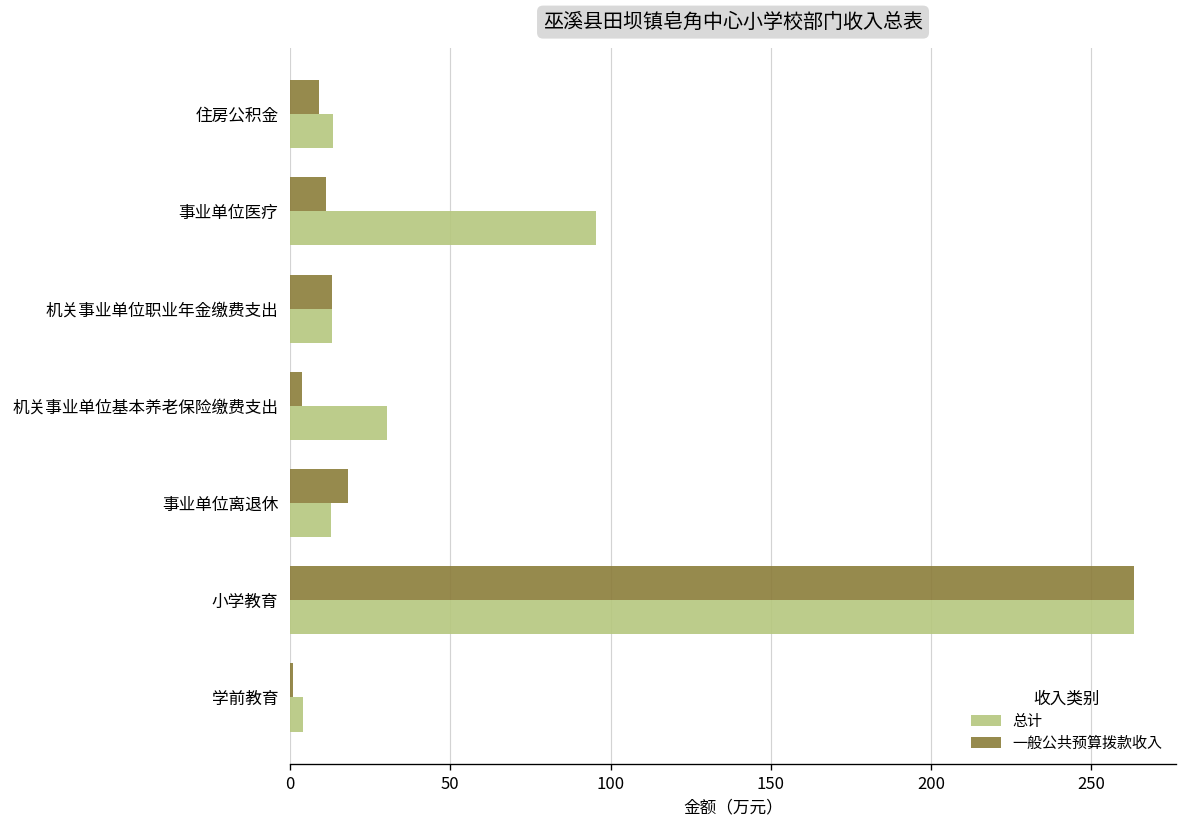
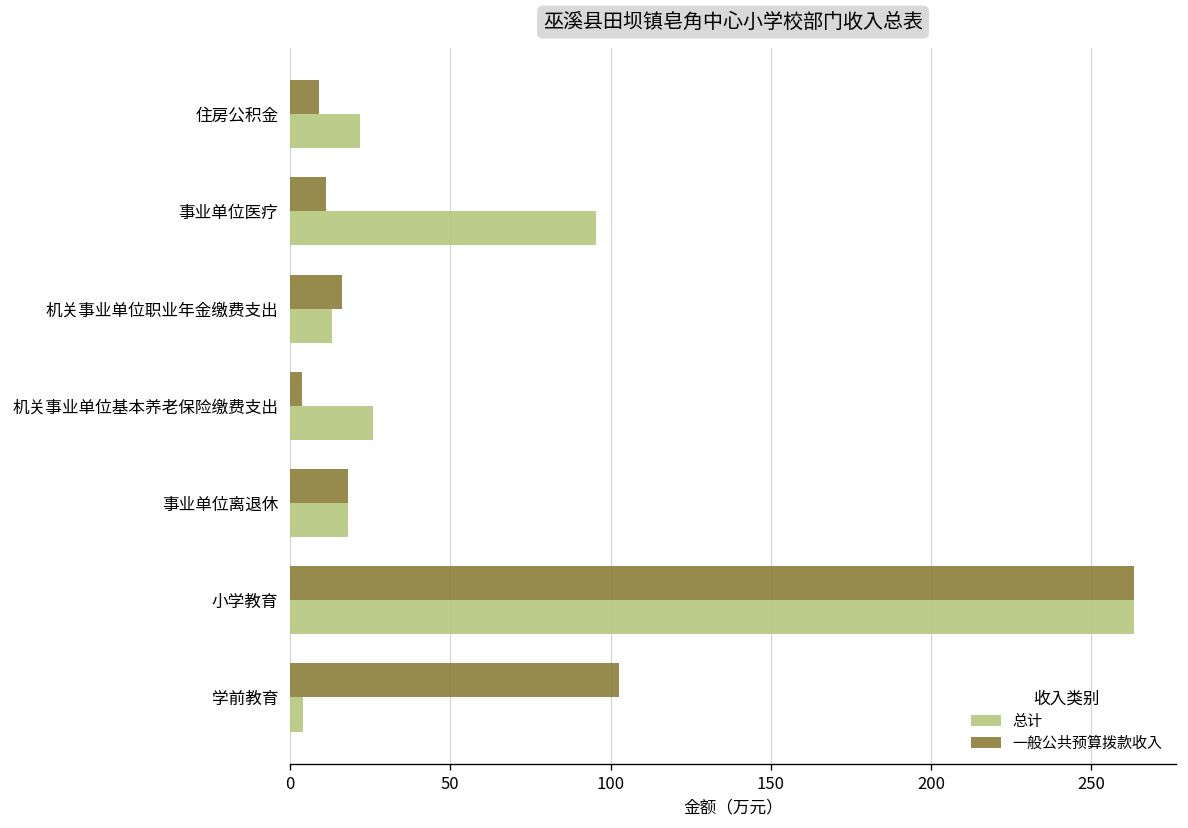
  {
    "总计": {
-     "住房公积金": 13,
+     "住房公积金": 22,
      "事业单位医疗": 95,
      "机关事业单位职业年金缴费支出": 13,
-     "机关事业单位基本养老保险缴费支出": 30,
-     "事业单位离退休": 13,
+     "机关事业单位基本养老保险缴费支出": 26,
+     "事业单位离退休": 18,
      "小学教育": 263,
      "学前教育": 4
    },
    "一般公共预算拨款收入": {
      "住房公积金": 9,
      "事业单位医疗": 11,
-     "机关事业单位职业年金缴费支出": 13,
+     "机关事业单位职业年金缴费支出": 16,
      "机关事业单位基本养老保险缴费支出": 4,
      "事业单位离退休": 18,
      "小学教育": 263,
-     "学前教育": 1
+     "学前教育": 103
    }
  }
